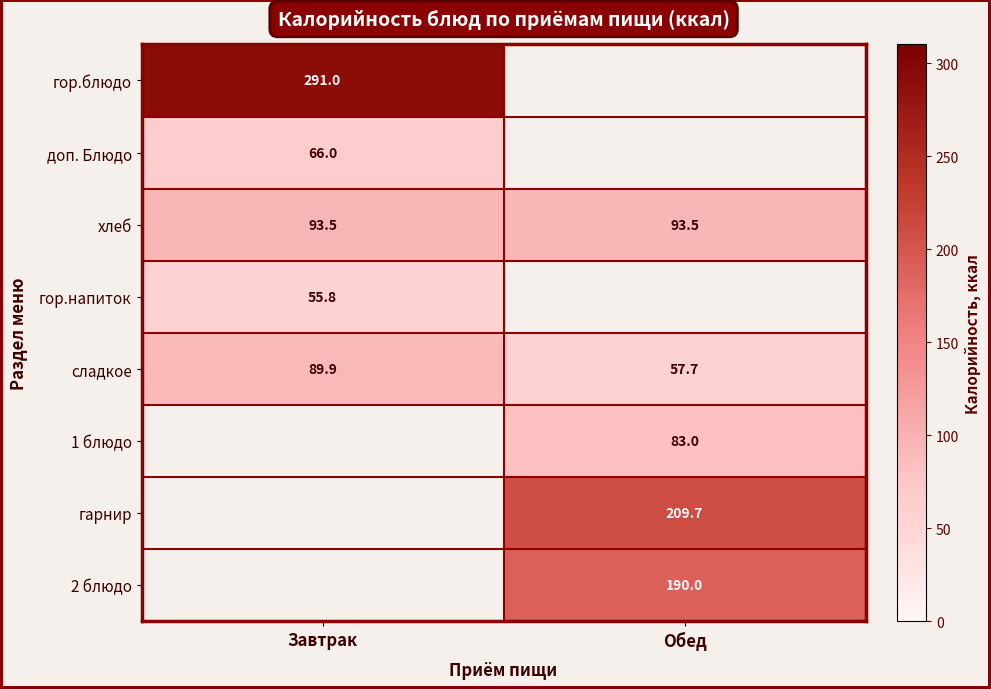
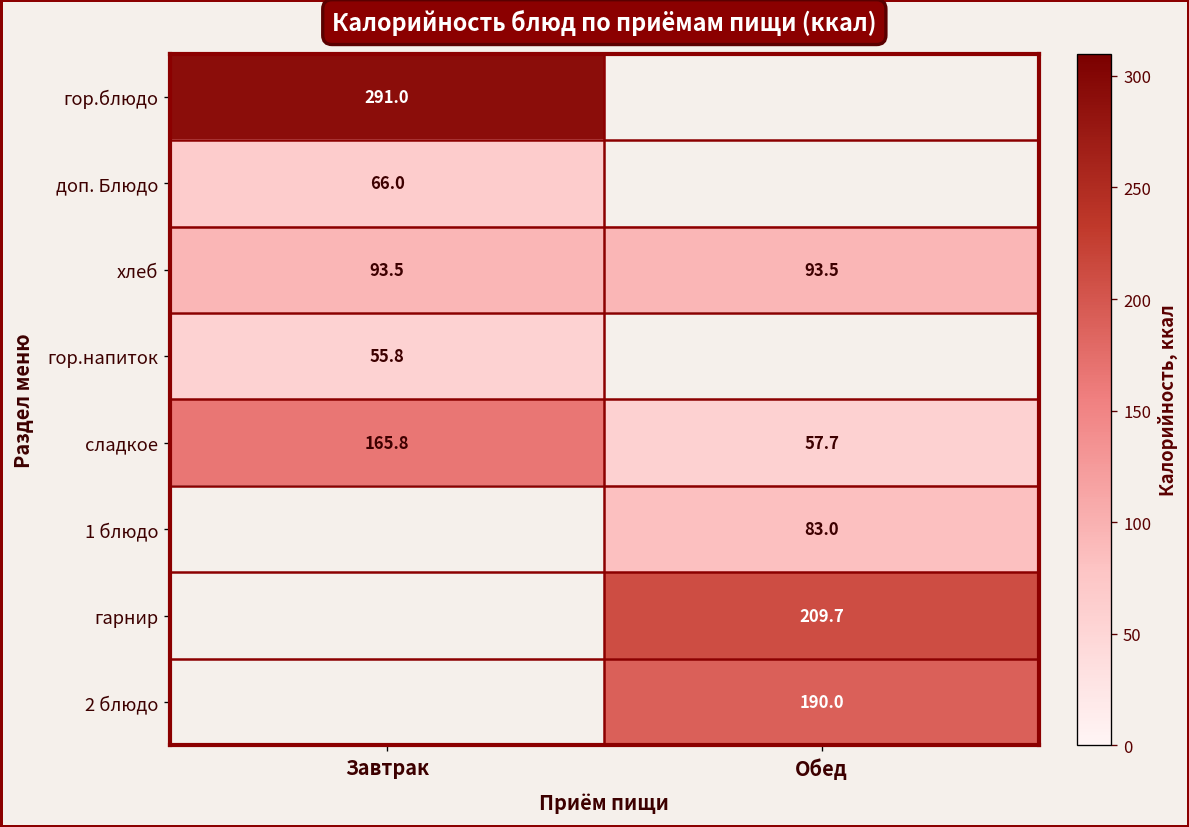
  {
    "гор.блюдо": {
      "Завтрак": 291.0
    },
    "доп. Блюдо": {
      "Завтрак": 66.0
    },
    "хлеб": {
      "Завтрак": 93.5,
      "Обед": 93.5
    },
    "гор.напиток": {
      "Завтрак": 55.8
    },
    "сладкое": {
-     "Завтрак": 89.9,
+     "Завтрак": 165.8,
      "Обед": 57.7
    },
    "1 блюдо": {
      "Обед": 83.0
    },
    "гарнир": {
      "Обед": 209.7
    },
    "2 блюдо": {
      "Обед": 190.0
    }
  }
